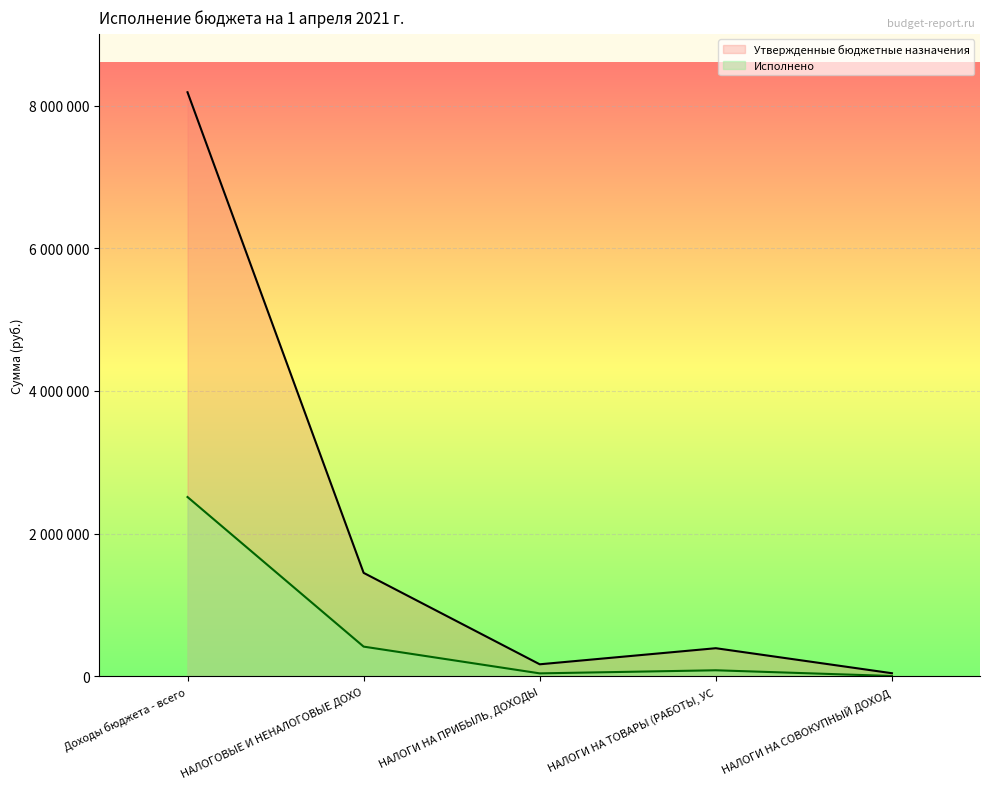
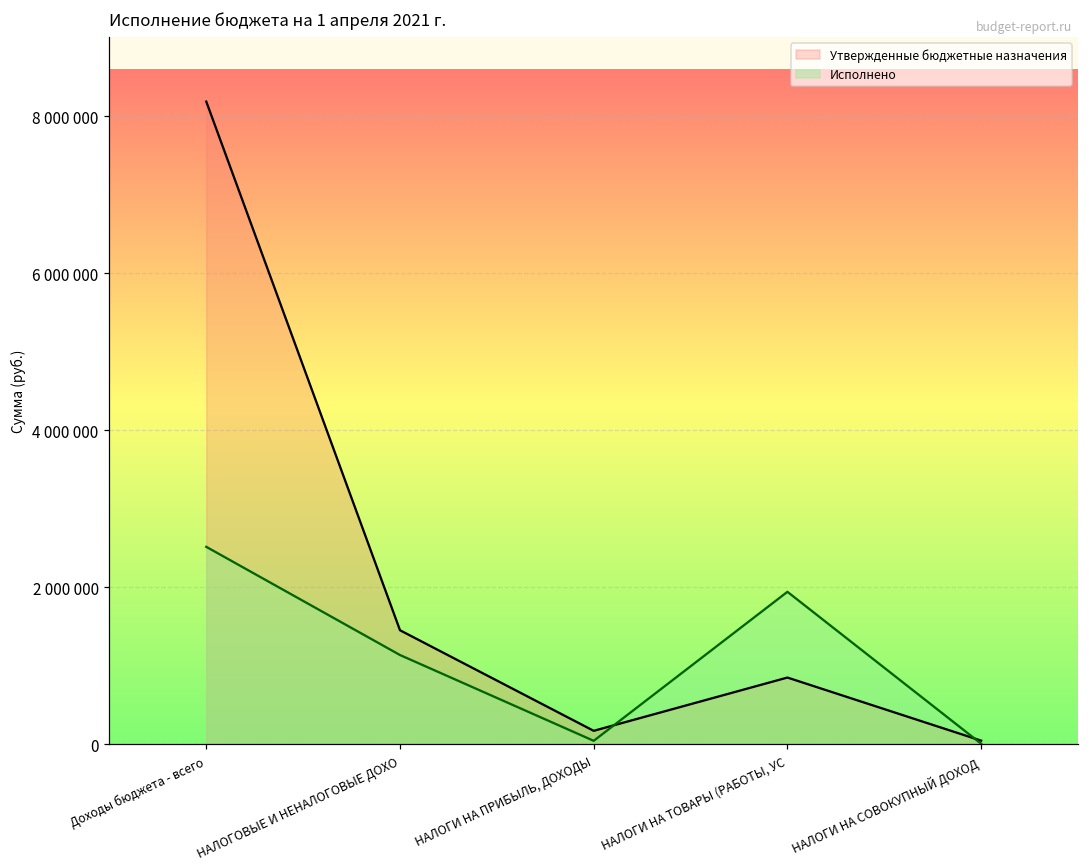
  {
    "Утвержденные бюджетные назначения": {
      "Доходы бюджета - всего": 8200000,
      "НАЛОГОВЫЕ И НЕНАЛОГОВЫЕ ДОХО": 1500000,
      "НАЛОГИ НА ПРИБЫЛЬ, ДОХОДЫ": 200000,
-     "НАЛОГИ НА ТОВАРЫ (РАБОТЫ, УС": 400000,
+     "НАЛОГИ НА ТОВАРЫ (РАБОТЫ, УС": 800000,
      "НАЛОГИ НА СОВОКУПНЫЙ ДОХОД": 0
    },
    "Исполнено": {
      "Доходы бюджета - всего": 2500000,
-     "НАЛОГОВЫЕ И НЕНАЛОГОВЫЕ ДОХО": 400000,
+     "НАЛОГОВЫЕ И НЕНАЛОГОВЫЕ ДОХО": 1100000,
      "НАЛОГИ НА ПРИБЫЛЬ, ДОХОДЫ": 0,
-     "НАЛОГИ НА ТОВАРЫ (РАБОТЫ, УС": 100000,
+     "НАЛОГИ НА ТОВАРЫ (РАБОТЫ, УС": 1900000,
      "НАЛОГИ НА СОВОКУПНЫЙ ДОХОД": 0
    }
  }
